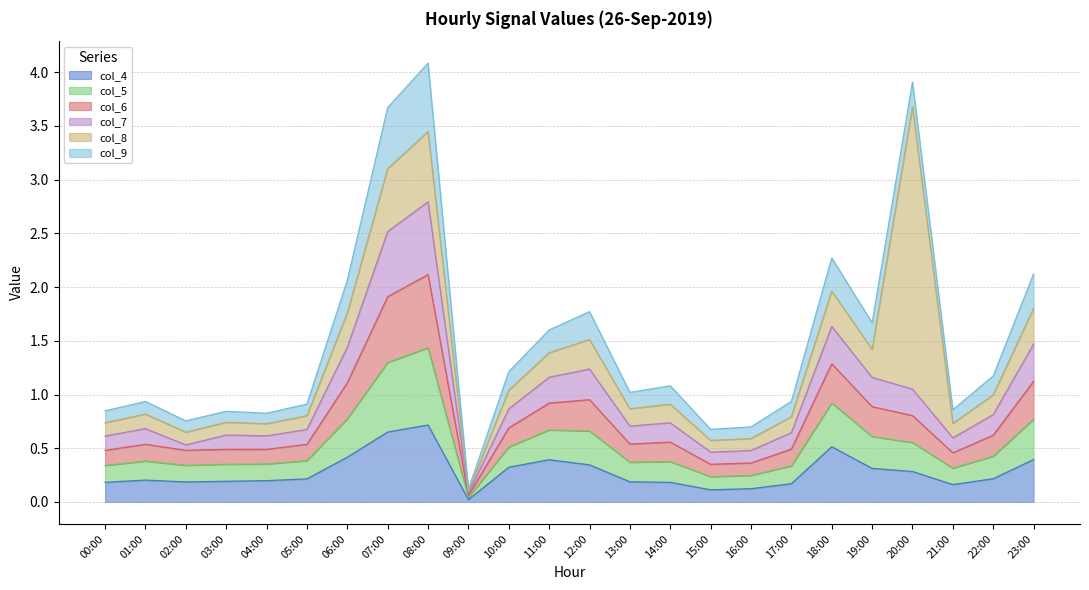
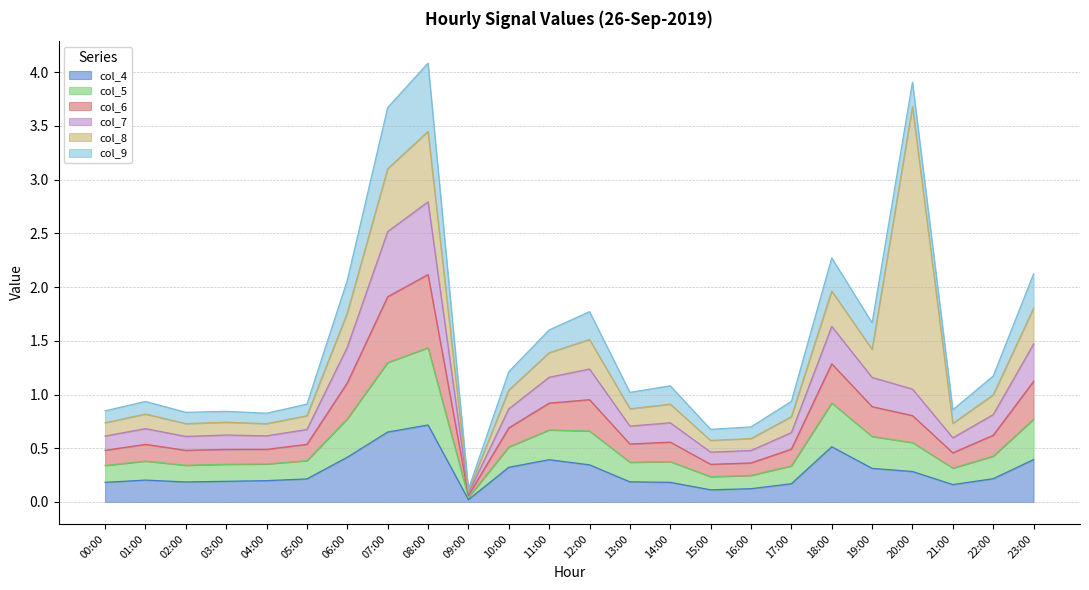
  {
    "col_4": {
      "00:00": 0.18,
      "01:00": 0.20,
      "02:00": 0.19,
      "03:00": 0.19,
      "04:00": 0.20,
      "05:00": 0.22,
      "06:00": 0.42,
      "07:00": 0.65,
      "08:00": 0.72,
      "10:00": 0.32,
      "11:00": 0.39,
      "12:00": 0.35,
      "13:00": 0.19,
      "14:00": 0.18,
      "15:00": 0.11,
      "16:00": 0.12,
      "17:00": 0.17,
      "18:00": 0.51,
      "19:00": 0.31,
      "20:00": 0.28,
      "21:00": 0.16,
      "22:00": 0.22,
      "23:00": 0.40
    },
    "col_5": {
      "00:00": 0.16,
      "01:00": 0.18,
      "02:00": 0.15,
      "03:00": 0.16,
      "04:00": 0.16,
      "05:00": 0.17,
      "06:00": 0.36,
      "07:00": 0.65,
      "08:00": 0.72,
      "10:00": 0.19,
      "11:00": 0.28,
      "12:00": 0.31,
      "13:00": 0.18,
      "14:00": 0.19,
      "15:00": 0.12,
      "16:00": 0.12,
      "17:00": 0.17,
      "18:00": 0.41,
      "19:00": 0.30,
      "20:00": 0.27,
      "21:00": 0.15,
      "22:00": 0.21,
      "23:00": 0.38
    },
    "col_6": {
      "00:00": 0.14,
      "01:00": 0.16,
      "02:00": 0.14,
      "03:00": 0.14,
      "04:00": 0.14,
      "05:00": 0.15,
      "06:00": 0.34,
      "07:00": 0.61,
      "08:00": 0.68,
      "10:00": 0.18,
      "11:00": 0.25,
      "12:00": 0.29,
      "13:00": 0.17,
      "14:00": 0.18,
      "15:00": 0.12,
      "16:00": 0.12,
      "17:00": 0.16,
      "18:00": 0.37,
      "19:00": 0.28,
      "20:00": 0.25,
      "21:00": 0.14,
      "22:00": 0.20,
      "23:00": 0.35
    },
    "col_7": {
      "00:00": 0.13,
      "01:00": 0.15,
-     "02:00": 0.05,
+     "02:00": 0.13,
      "03:00": 0.13,
      "04:00": 0.13,
      "05:00": 0.14,
      "06:00": 0.33,
      "07:00": 0.61,
      "08:00": 0.68,
      "10:00": 0.18,
      "11:00": 0.24,
      "12:00": 0.29,
      "13:00": 0.17,
      "14:00": 0.18,
      "15:00": 0.11,
      "16:00": 0.12,
      "17:00": 0.15,
      "18:00": 0.35,
      "19:00": 0.27,
      "20:00": 0.25,
      "21:00": 0.14,
      "22:00": 0.19,
      "23:00": 0.35
    },
    "col_8": {
      "00:00": 0.12,
      "01:00": 0.14,
      "02:00": 0.12,
      "03:00": 0.12,
      "04:00": 0.11,
      "05:00": 0.13,
      "06:00": 0.32,
      "07:00": 0.58,
      "08:00": 0.65,
      "10:00": 0.17,
      "11:00": 0.23,
      "12:00": 0.27,
      "13:00": 0.16,
      "14:00": 0.17,
      "15:00": 0.11,
      "16:00": 0.11,
      "17:00": 0.15,
      "18:00": 0.33,
      "19:00": 0.26,
      "20:00": 2.63,
      "21:00": 0.13,
      "22:00": 0.18,
      "23:00": 0.33
    },
    "col_9": {
      "00:00": 0.11,
      "01:00": 0.12,
      "02:00": 0.11,
      "03:00": 0.10,
      "04:00": 0.10,
      "05:00": 0.11,
      "06:00": 0.30,
      "07:00": 0.57,
      "08:00": 0.64,
      "10:00": 0.17,
      "11:00": 0.21,
      "12:00": 0.26,
      "13:00": 0.15,
      "14:00": 0.17,
      "15:00": 0.10,
      "16:00": 0.11,
      "17:00": 0.14,
      "18:00": 0.31,
      "19:00": 0.25,
      "20:00": 0.23,
      "21:00": 0.13,
      "22:00": 0.18,
      "23:00": 0.32
    }
  }
